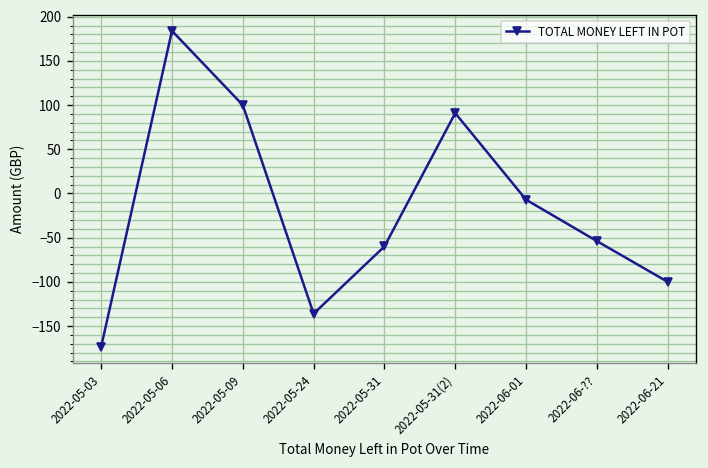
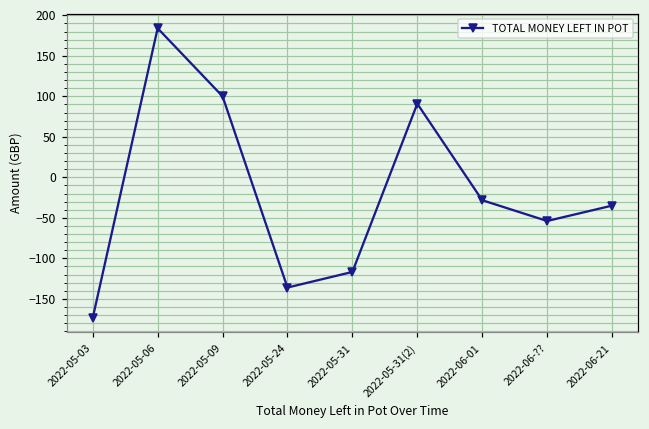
  {
    "2022-05-03": -170,
    "2022-05-06": 180,
    "2022-05-09": 100,
    "2022-05-24": -140,
-   "2022-05-31": -60,
+   "2022-05-31": -120,
    "2022-05-31(2)": 90,
-   "2022-06-01": -10,
+   "2022-06-01": -30,
    "2022-06-??": -50,
-   "2022-06-21": -100
+   "2022-06-21": -30
  }
